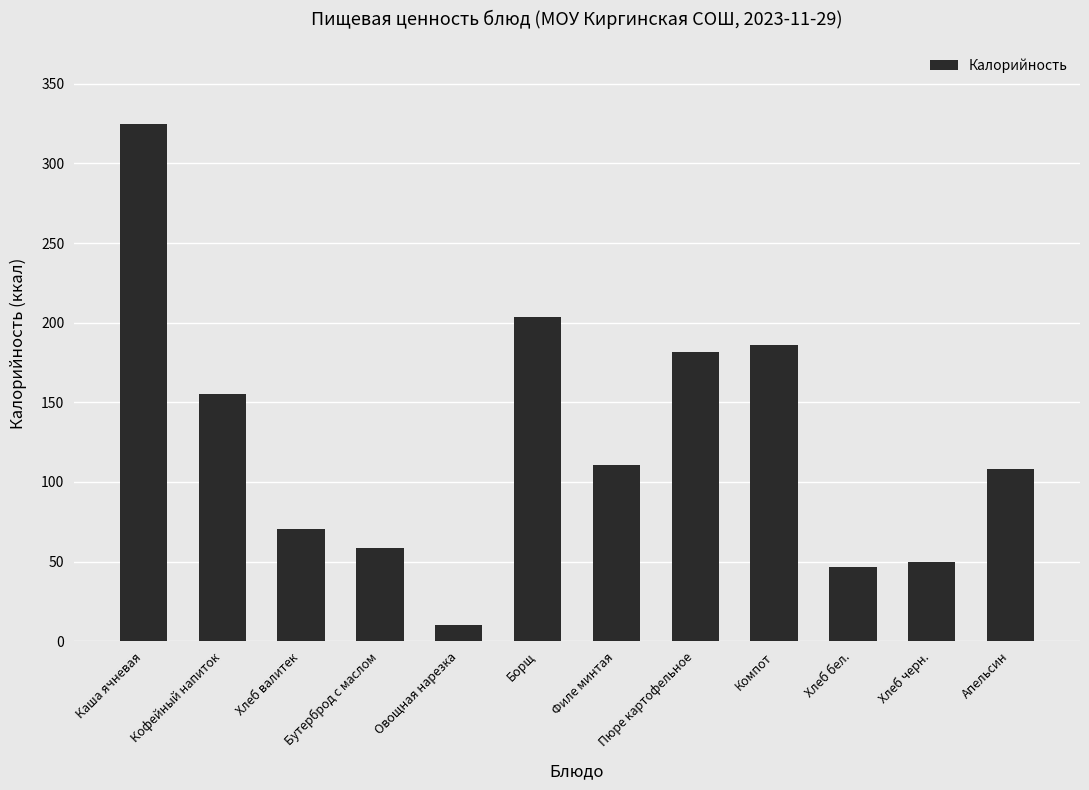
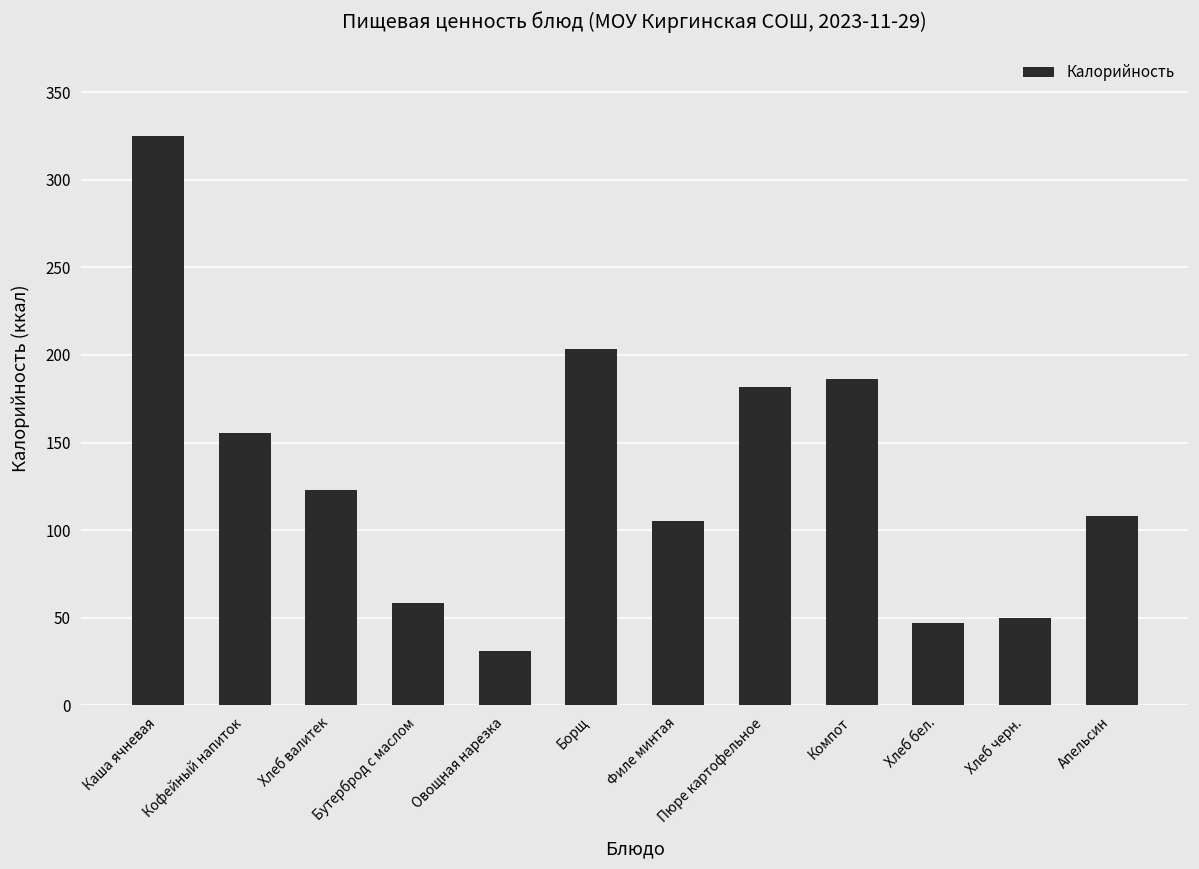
  {
    "Каша ячневая": 325,
    "Кофейный напиток": 155,
-   "Хлеб валитек": 70,
+   "Хлеб валитек": 123,
    "Бутерброд с маслом": 59,
-   "Овощная нарезка": 10,
+   "Овощная нарезка": 31,
    "Борщ": 204,
-   "Филе минтая": 111,
+   "Филе минтая": 105,
    "Пюре картофельное": 182,
    "Компот": 186,
    "Хлеб бел.": 47,
    "Хлеб черн.": 50,
    "Апельсин": 108
  }
